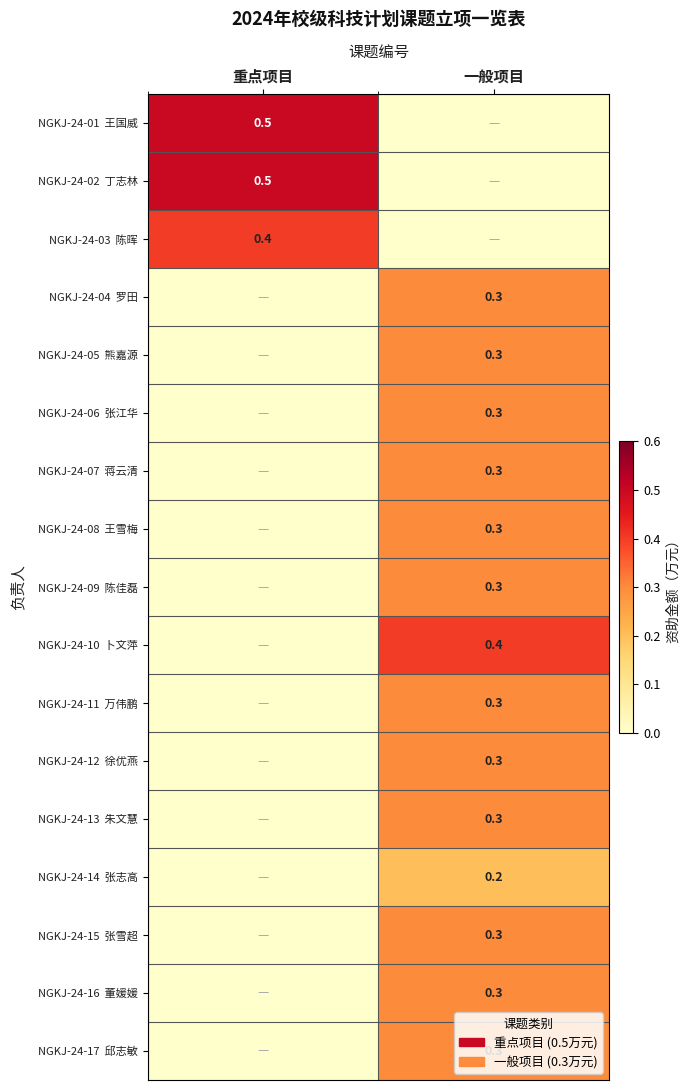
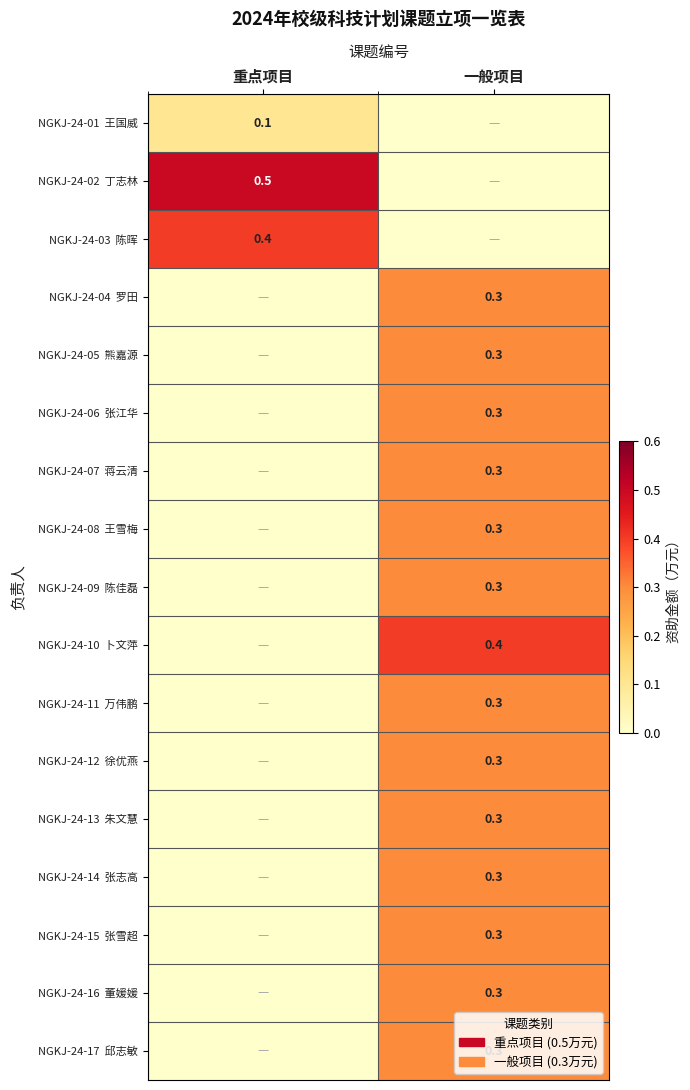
  {
    "NGKJ-24-01 王国威": {
-     "重点项目": 0.5
+     "重点项目": 0.1
    },
    "NGKJ-24-02 丁志林": {
      "重点项目": 0.5
    },
    "NGKJ-24-03 陈晖": {
      "重点项目": 0.4
    },
    "NGKJ-24-04 罗田": {
      "一般项目": 0.3
    },
    "NGKJ-24-05 熊嘉源": {
      "一般项目": 0.3
    },
    "NGKJ-24-06 张江华": {
      "一般项目": 0.3
    },
    "NGKJ-24-07 蒋云清": {
      "一般项目": 0.3
    },
    "NGKJ-24-08 王雪梅": {
      "一般项目": 0.3
    },
    "NGKJ-24-09 陈佳磊": {
      "一般项目": 0.3
    },
    "NGKJ-24-10 卜文萍": {
      "一般项目": 0.4
    },
    "NGKJ-24-11 万伟鹏": {
      "一般项目": 0.3
    },
    "NGKJ-24-12 徐优燕": {
      "一般项目": 0.3
    },
    "NGKJ-24-13 朱文慧": {
      "一般项目": 0.3
    },
    "NGKJ-24-14 张志高": {
-     "一般项目": 0.2
+     "一般项目": 0.3
    },
    "NGKJ-24-15 张雪超": {
      "一般项目": 0.3
    },
    "NGKJ-24-16 董媛媛": {
      "一般项目": 0.3
    }
  }
